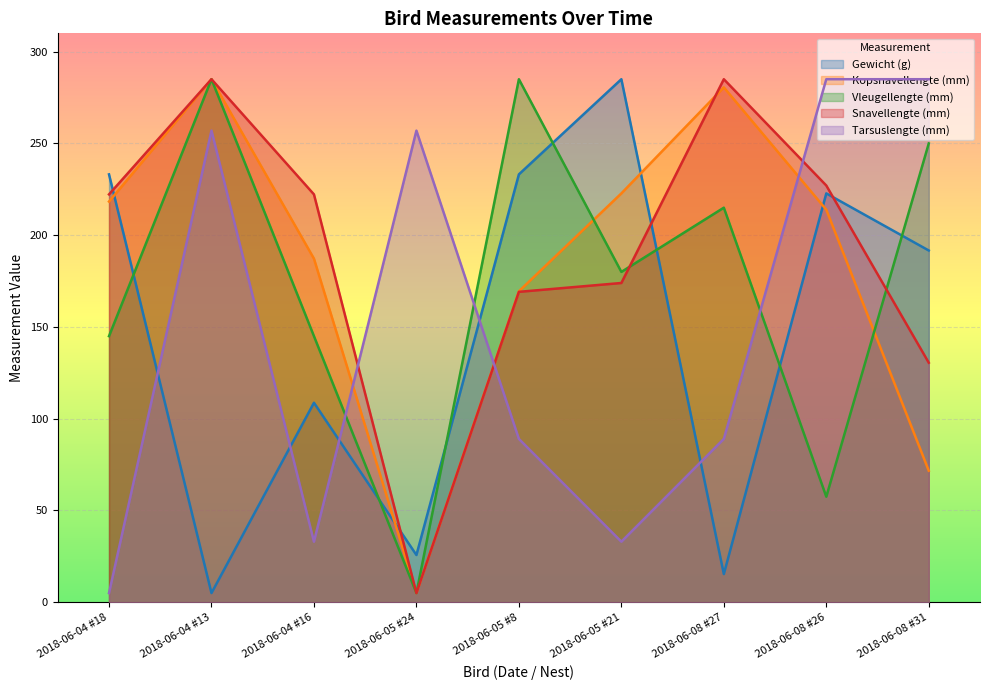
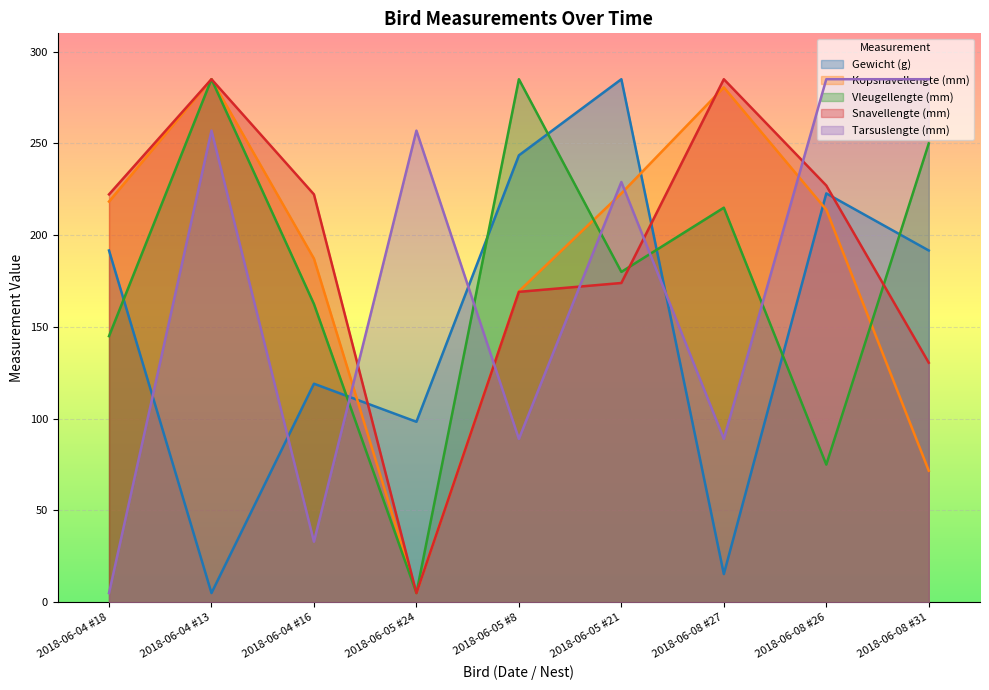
  {
    "Gewicht (g)": {
-     "2018-06-04 #18": 233,
+     "2018-06-04 #18": 192,
      "2018-06-04 #13": 5,
-     "2018-06-04 #16": 109,
-     "2018-06-05 #24": 26,
-     "2018-06-05 #8": 233,
+     "2018-06-04 #16": 119,
+     "2018-06-05 #24": 98,
+     "2018-06-05 #8": 244,
      "2018-06-05 #21": 285,
      "2018-06-08 #27": 15,
      "2018-06-08 #26": 223,
      "2018-06-08 #31": 192
    },
    "Vleugellengte (mm)": {
      "2018-06-04 #18": 145,
-     "2018-06-04 #16": 145,
+     "2018-06-04 #16": 162,
      "2018-06-05 #8": 285,
      "2018-06-05 #21": 180,
      "2018-06-08 #27": 215,
-     "2018-06-08 #26": 57,
+     "2018-06-08 #26": 75,
      "2018-06-08 #31": 250
    },
    "Tarsuslengte (mm)": {
      "2018-06-04 #18": 5,
      "2018-06-04 #13": 257,
      "2018-06-04 #16": 33,
      "2018-06-05 #24": 257,
      "2018-06-05 #8": 89,
-     "2018-06-05 #21": 33,
+     "2018-06-05 #21": 229,
      "2018-06-08 #27": 89
    }
  }
